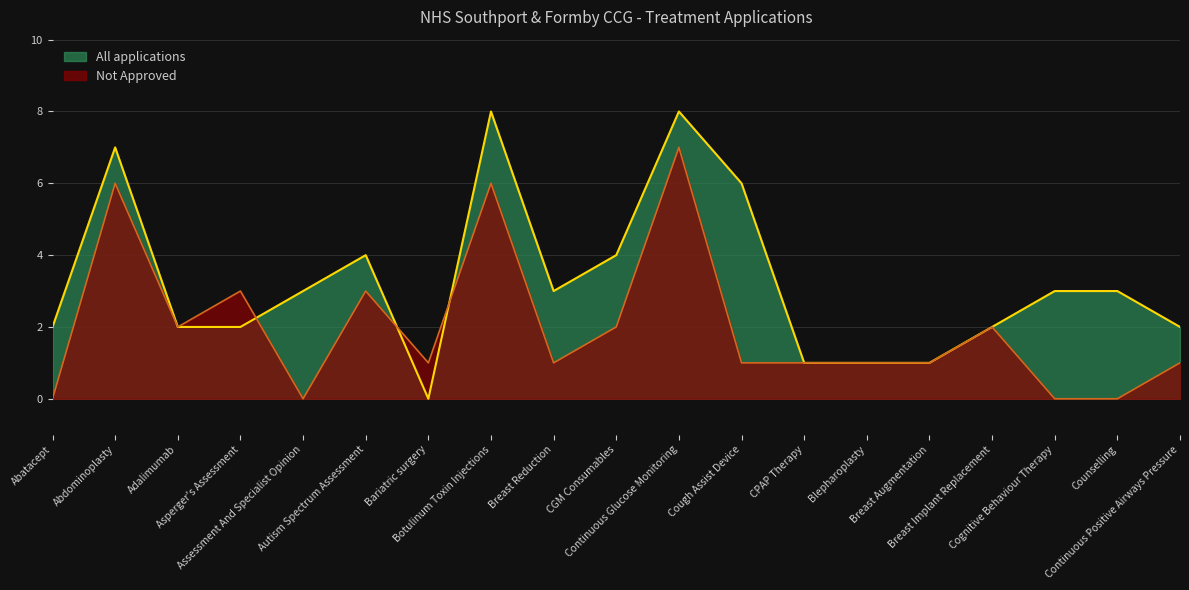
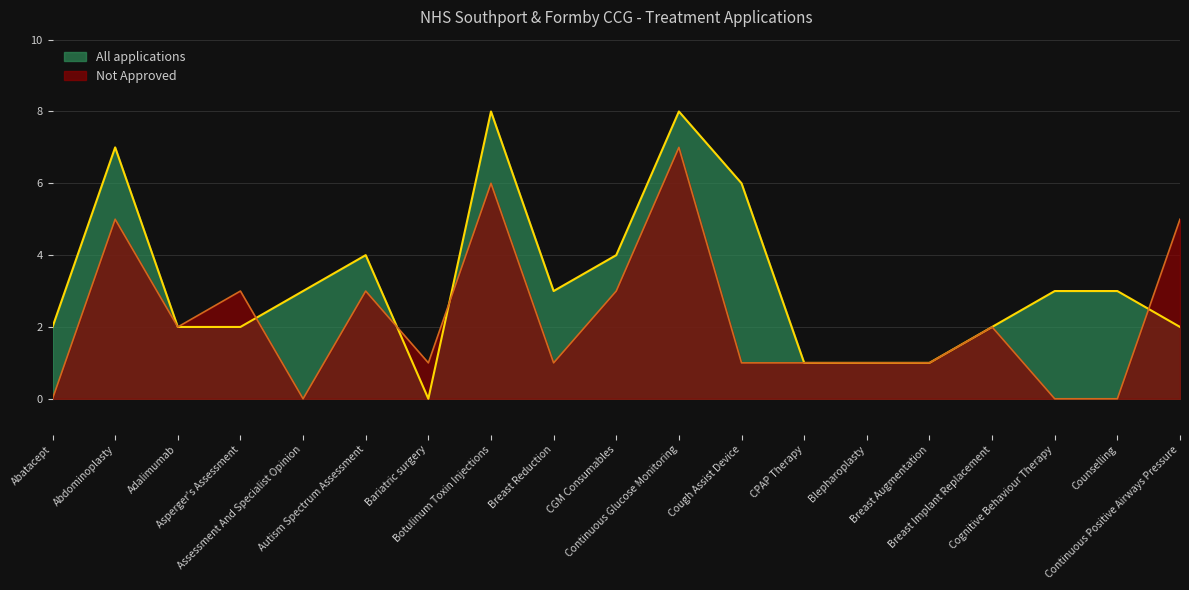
  {
    "All applications": {
      "Abatacept": 2,
      "Abdominoplasty": 7,
      "Asperger's Assessment": 2,
      "Assessment And Specialist Opinion": 3,
      "Autism Spectrum Assessment": 4,
      "Bariatric surgery": 0,
      "Botulinum Toxin Injections": 8,
      "Breast Reduction": 3,
      "CGM Consumables": 4,
      "Continuous Glucose Monitoring": 8,
      "Cough Assist Device": 6,
      "Cognitive Behaviour Therapy": 3,
      "Counselling": 3,
      "Continuous Positive Airways Pressure": 2
    },
    "Not Approved": {
      "Abatacept": 0,
-     "Abdominoplasty": 6,
+     "Abdominoplasty": 5,
      "Asperger's Assessment": 3,
      "Assessment And Specialist Opinion": 0,
      "Autism Spectrum Assessment": 3,
      "Bariatric surgery": 1,
      "Botulinum Toxin Injections": 6,
      "Breast Reduction": 1,
-     "CGM Consumables": 2,
+     "CGM Consumables": 3,
      "Continuous Glucose Monitoring": 7,
      "Cough Assist Device": 1,
      "Cognitive Behaviour Therapy": 0,
      "Counselling": 0,
-     "Continuous Positive Airways Pressure": 1
+     "Continuous Positive Airways Pressure": 5
    }
  }
